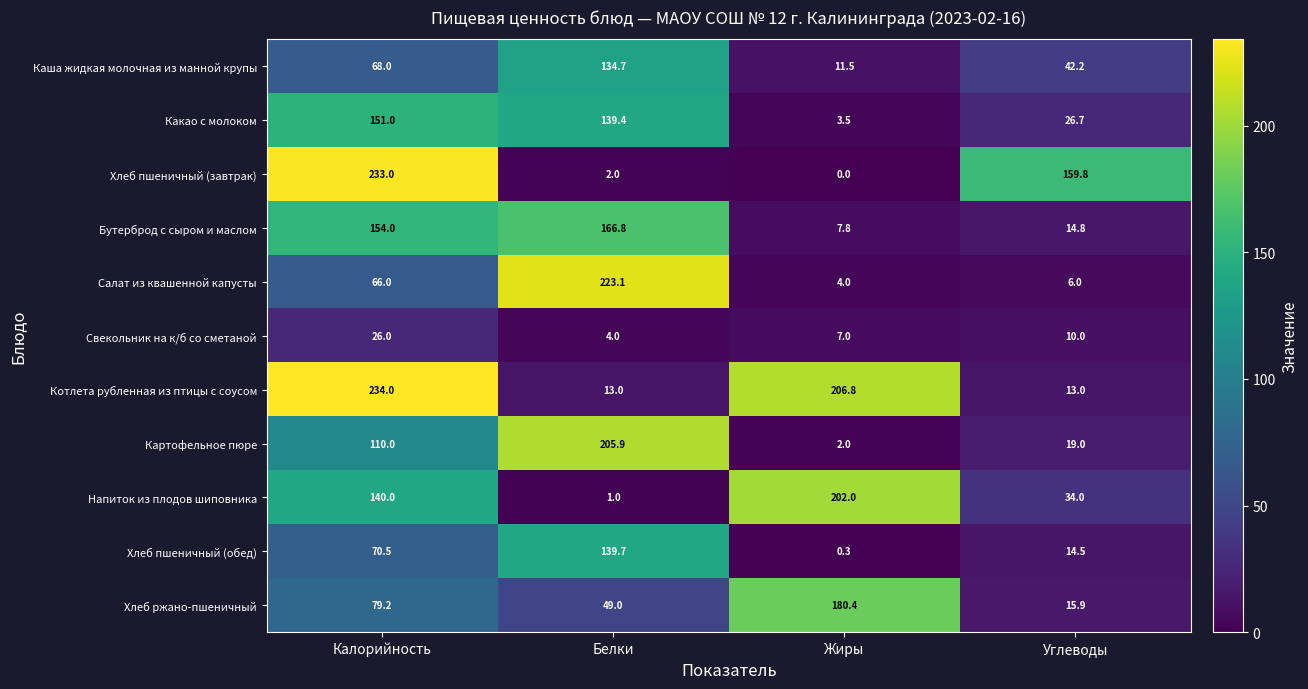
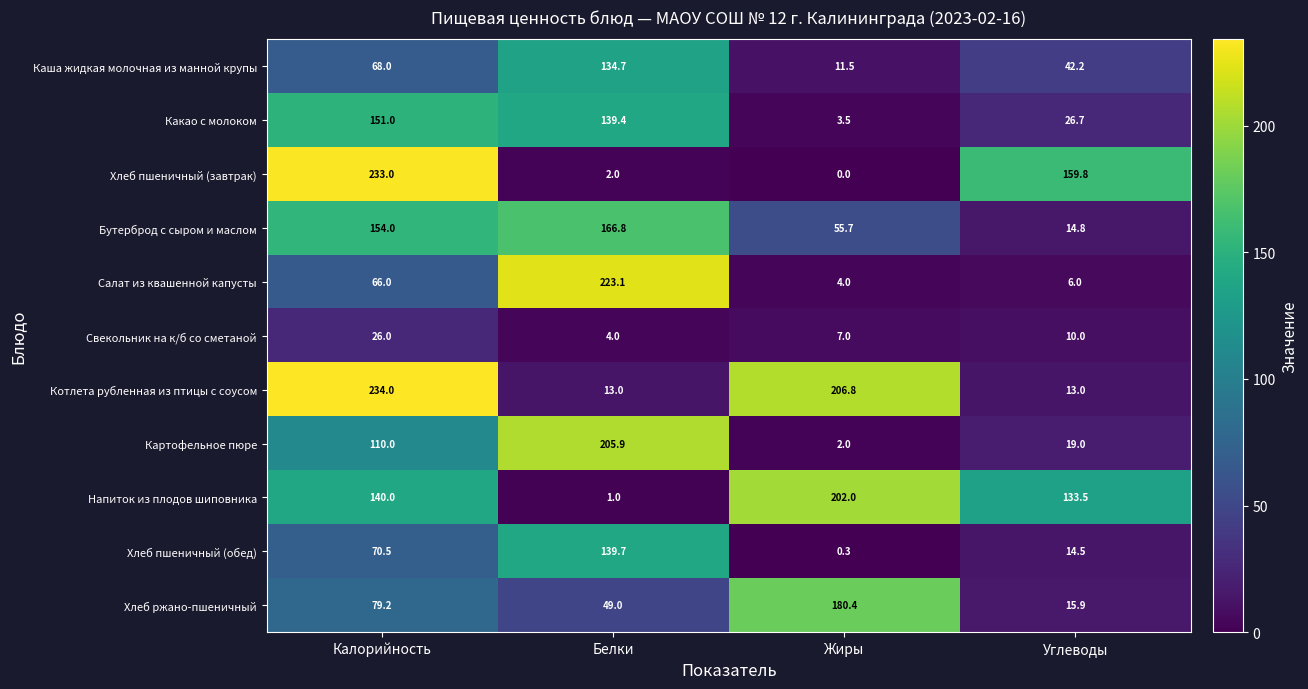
  {
    "Каша жидкая молочная из манной крупы": {
      "Калорийность": 68.0,
      "Белки": 134.7,
      "Жиры": 11.5,
      "Углеводы": 42.2
    },
    "Какао с молоком": {
      "Калорийность": 151.0,
      "Белки": 139.4,
      "Жиры": 3.5,
      "Углеводы": 26.7
    },
    "Хлеб пшеничный (завтрак)": {
      "Калорийность": 233.0,
      "Белки": 2.0,
      "Жиры": 0.0,
      "Углеводы": 159.8
    },
    "Бутерброд с сыром и маслом": {
      "Калорийность": 154.0,
      "Белки": 166.8,
-     "Жиры": 7.8,
+     "Жиры": 55.7,
      "Углеводы": 14.8
    },
    "Салат из квашенной капусты": {
      "Калорийность": 66.0,
      "Белки": 223.1,
      "Жиры": 4.0,
      "Углеводы": 6.0
    },
    "Свекольник на к/б со сметаной": {
      "Калорийность": 26.0,
      "Белки": 4.0,
      "Жиры": 7.0,
      "Углеводы": 10.0
    },
    "Котлета рубленная из птицы с соусом": {
      "Калорийность": 234.0,
      "Белки": 13.0,
      "Жиры": 206.8,
      "Углеводы": 13.0
    },
    "Картофельное пюре": {
      "Калорийность": 110.0,
      "Белки": 205.9,
      "Жиры": 2.0,
      "Углеводы": 19.0
    },
    "Напиток из плодов шиповника": {
      "Калорийность": 140.0,
      "Белки": 1.0,
      "Жиры": 202.0,
-     "Углеводы": 34.0
+     "Углеводы": 133.5
    },
    "Хлеб пшеничный (обед)": {
      "Калорийность": 70.5,
      "Белки": 139.7,
      "Жиры": 0.3,
      "Углеводы": 14.5
    },
    "Хлеб ржано-пшеничный": {
      "Калорийность": 79.2,
      "Белки": 49.0,
      "Жиры": 180.4,
      "Углеводы": 15.9
    }
  }
